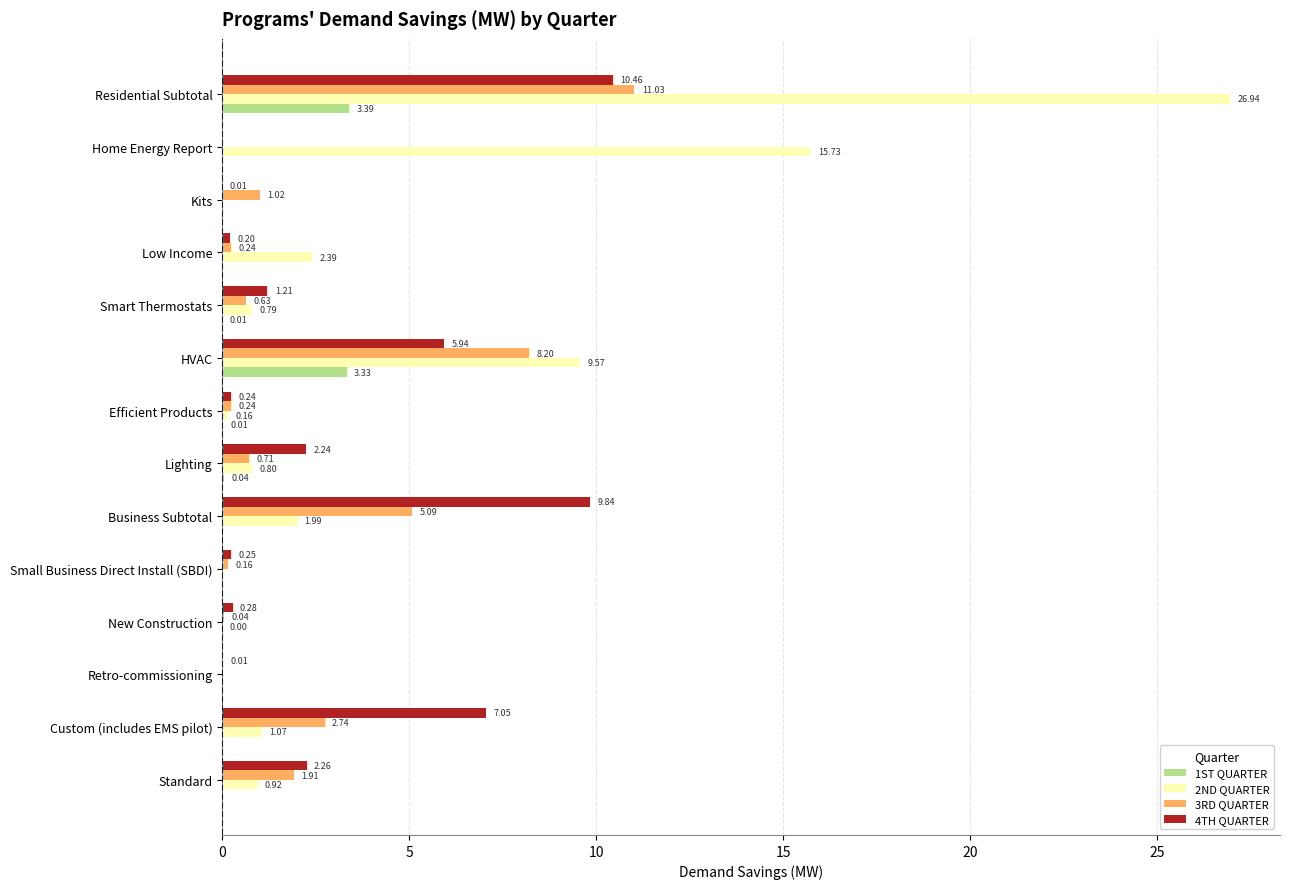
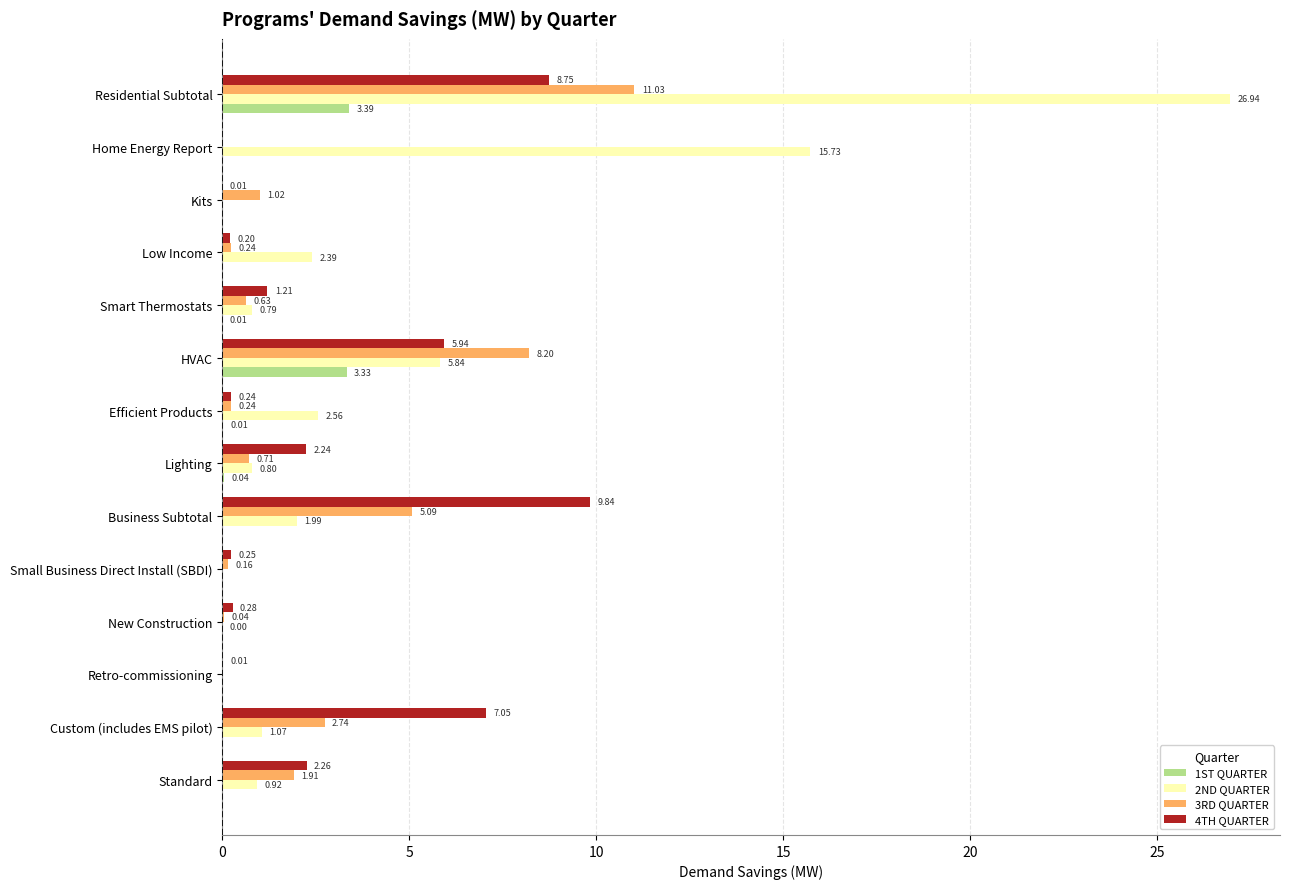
  {
    "1ST QUARTER": {
      "Residential Subtotal": 3.39,
      "Smart Thermostats": 0.01,
      "HVAC": 3.33,
      "Efficient Products": 0.01,
      "Lighting": 0.04
    },
    "2ND QUARTER": {
      "Residential Subtotal": 26.94,
      "Home Energy Report": 15.73,
      "Low Income": 2.39,
      "Smart Thermostats": 0.79,
-     "HVAC": 9.57,
-     "Efficient Products": 0.16,
+     "HVAC": 5.84,
+     "Efficient Products": 2.56,
      "Lighting": 0.80,
      "Business Subtotal": 1.99,
      "New Construction": 0.00,
      "Custom (includes EMS pilot)": 1.07,
      "Standard": 0.92
    },
    "3RD QUARTER": {
      "Residential Subtotal": 11.03,
      "Kits": 1.02,
      "Low Income": 0.24,
      "Smart Thermostats": 0.63,
      "HVAC": 8.20,
      "Efficient Products": 0.24,
      "Lighting": 0.71,
      "Business Subtotal": 5.09,
      "Small Business Direct Install (SBDI)": 0.16,
      "New Construction": 0.04,
      "Custom (includes EMS pilot)": 2.74,
      "Standard": 1.91
    },
    "4TH QUARTER": {
-     "Residential Subtotal": 10.46,
+     "Residential Subtotal": 8.75,
      "Kits": 0.01,
      "Low Income": 0.20,
      "Smart Thermostats": 1.21,
      "HVAC": 5.94,
      "Efficient Products": 0.24,
      "Lighting": 2.24,
      "Business Subtotal": 9.84,
      "Small Business Direct Install (SBDI)": 0.25,
      "New Construction": 0.28,
      "Retro-commissioning": 0.01,
      "Custom (includes EMS pilot)": 7.05,
      "Standard": 2.26
    }
  }
